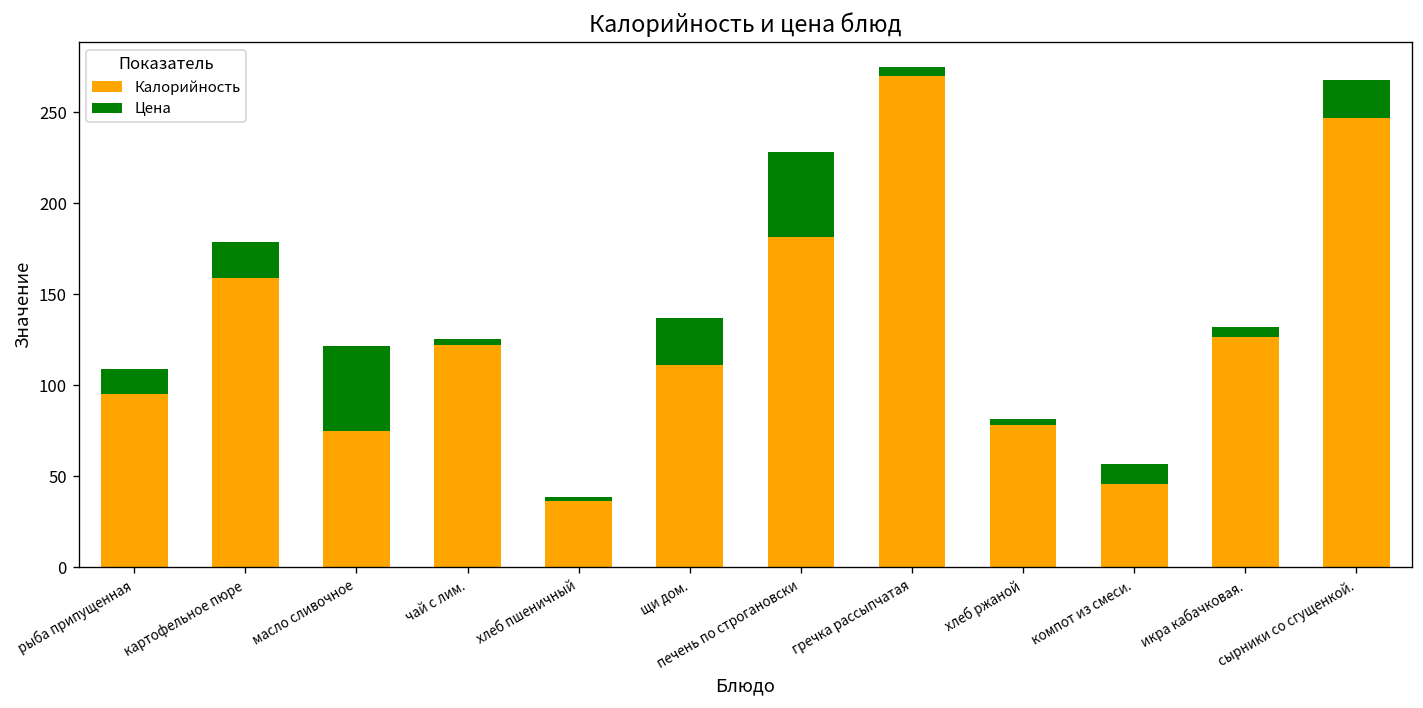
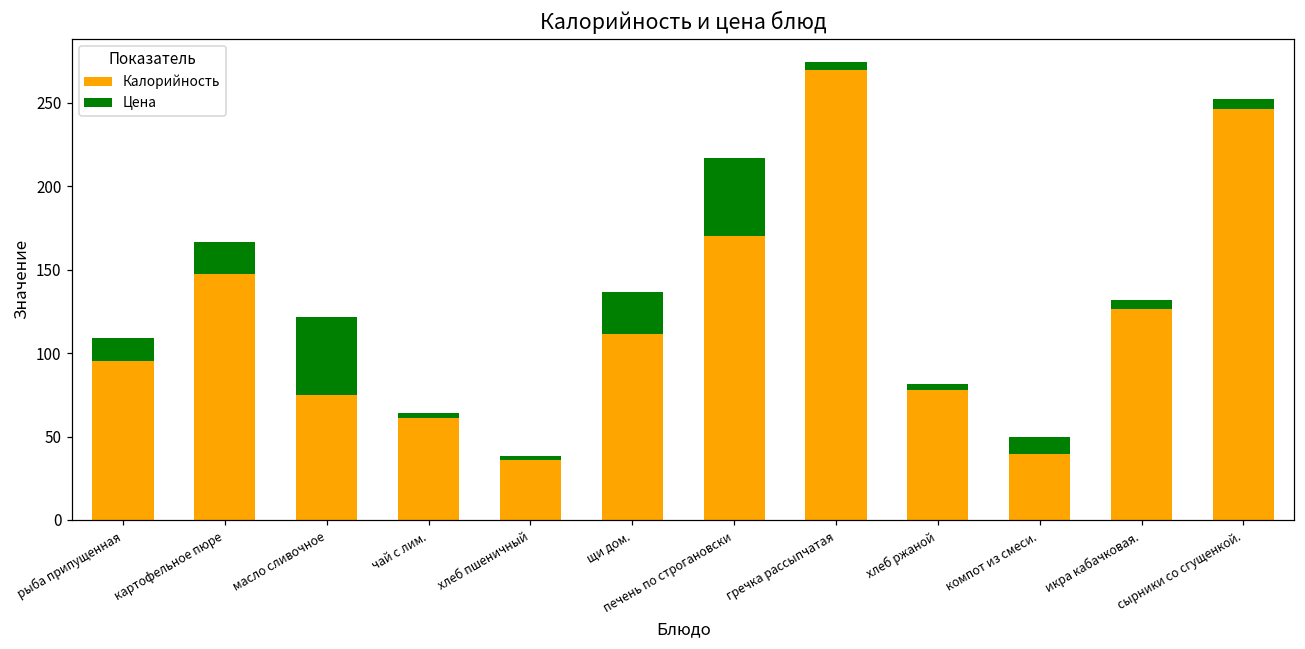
  {
    "Калорийность": {
      "рыба припущенная": 95,
-     "картофельное пюре": 159,
+     "картофельное пюре": 147,
      "масло сливочное": 75,
-     "чай с лим.": 122,
+     "чай с лим.": 61,
      "хлеб пшеничный": 36,
      "щи дом.": 111,
-     "печень по строгановски": 182,
+     "печень по строгановски": 170,
      "гречка рассыпчатая": 270,
      "хлеб ржаной": 78,
-     "компот из смеси.": 46,
+     "компот из смеси.": 39,
      "икра кабачковая.": 127,
      "сырники со сгущенкой.": 247
    },
    "Цена": {
      "рыба припущенная": 14,
      "картофельное пюре": 19,
      "масло сливочное": 47,
      "чай с лим.": 3,
      "хлеб пшеничный": 2,
      "щи дом.": 26,
      "печень по строгановски": 47,
      "гречка рассыпчатая": 5,
      "хлеб ржаной": 3,
      "компот из смеси.": 11,
      "икра кабачковая.": 6,
-     "сырники со сгущенкой.": 21
+     "сырники со сгущенкой.": 6
    }
  }
